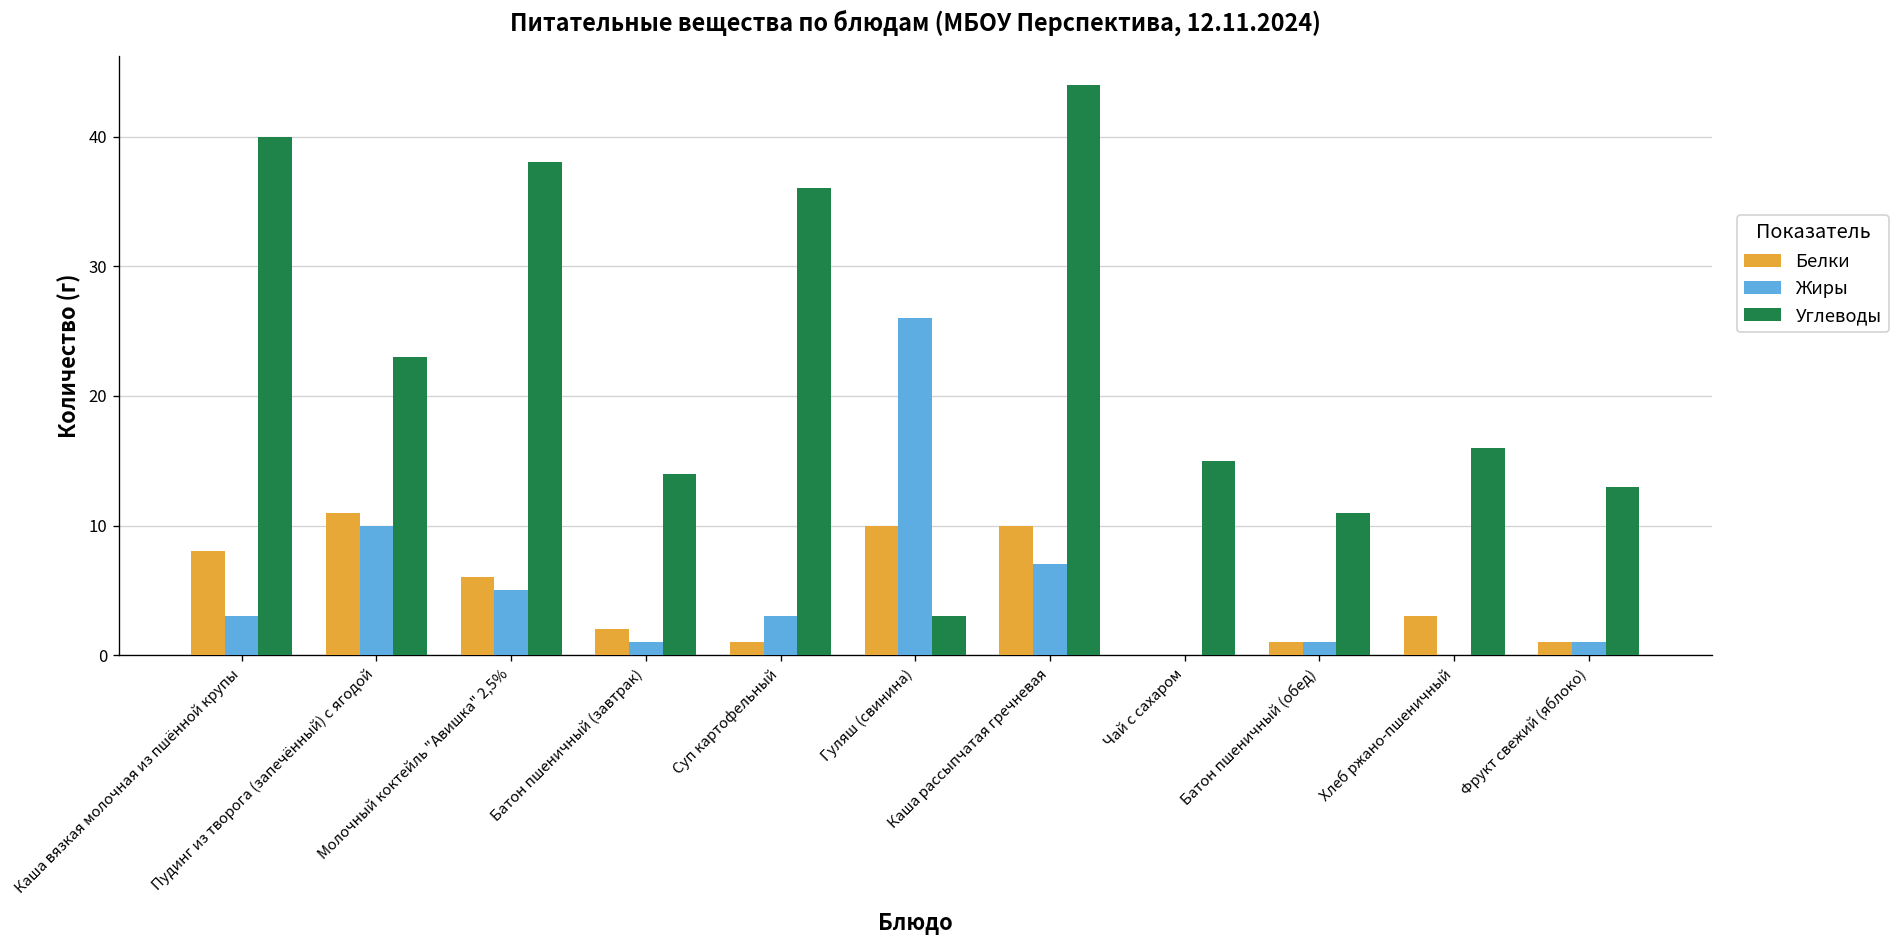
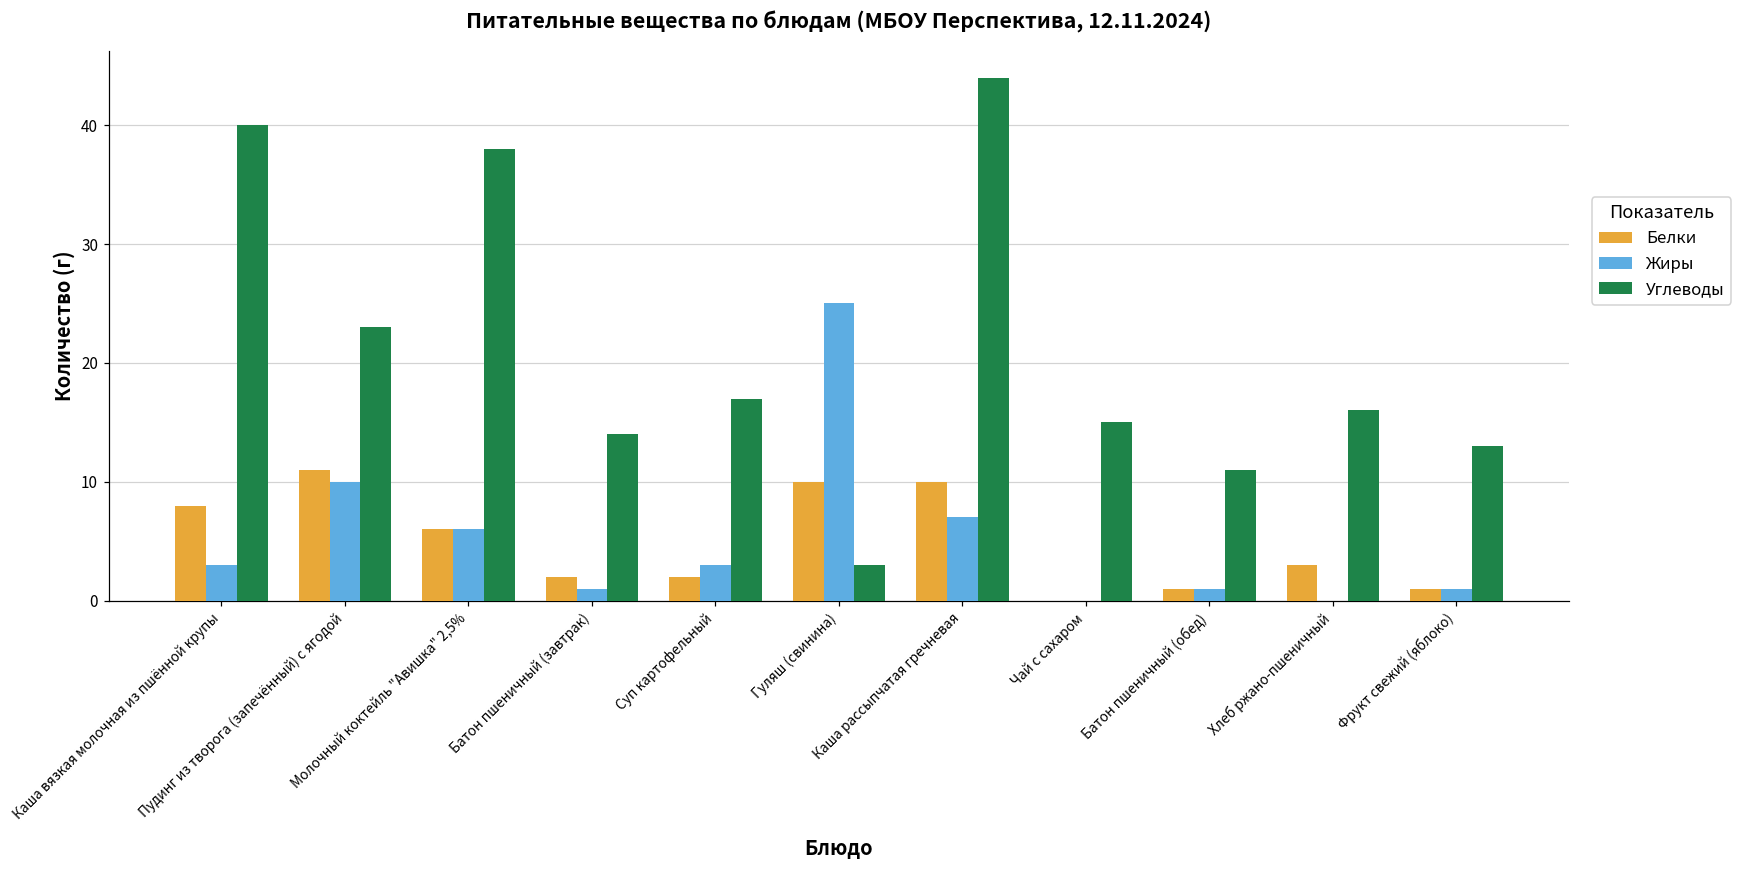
  {
    "Белки": {
      "Каша вязкая молочная из пшённой крупы": 8,
      "Пудинг из творога (запечённый) с ягодой": 11,
      "Молочный коктейль \"Авишка\" 2,5%": 6,
      "Батон пшеничный (завтрак)": 2,
-     "Суп картофельный": 1,
+     "Суп картофельный": 2,
      "Гуляш (свинина)": 10,
      "Каша рассыпчатая гречневая": 10,
      "Чай с сахаром": 0,
      "Батон пшеничный (обед)": 1,
      "Хлеб ржано-пшеничный": 3,
      "Фрукт свежий (яблоко)": 1
    },
    "Жиры": {
      "Каша вязкая молочная из пшённой крупы": 3,
      "Пудинг из творога (запечённый) с ягодой": 10,
-     "Молочный коктейль \"Авишка\" 2,5%": 5,
+     "Молочный коктейль \"Авишка\" 2,5%": 6,
      "Батон пшеничный (завтрак)": 1,
      "Суп картофельный": 3,
-     "Гуляш (свинина)": 26,
+     "Гуляш (свинина)": 25,
      "Каша рассыпчатая гречневая": 7,
      "Чай с сахаром": 0,
      "Батон пшеничный (обед)": 1,
      "Хлеб ржано-пшеничный": 0,
      "Фрукт свежий (яблоко)": 1
    },
    "Углеводы": {
      "Каша вязкая молочная из пшённой крупы": 40,
      "Пудинг из творога (запечённый) с ягодой": 23,
      "Молочный коктейль \"Авишка\" 2,5%": 38,
      "Батон пшеничный (завтрак)": 14,
-     "Суп картофельный": 36,
+     "Суп картофельный": 17,
      "Гуляш (свинина)": 3,
      "Каша рассыпчатая гречневая": 44,
      "Чай с сахаром": 15,
      "Батон пшеничный (обед)": 11,
      "Хлеб ржано-пшеничный": 16,
      "Фрукт свежий (яблоко)": 13
    }
  }
